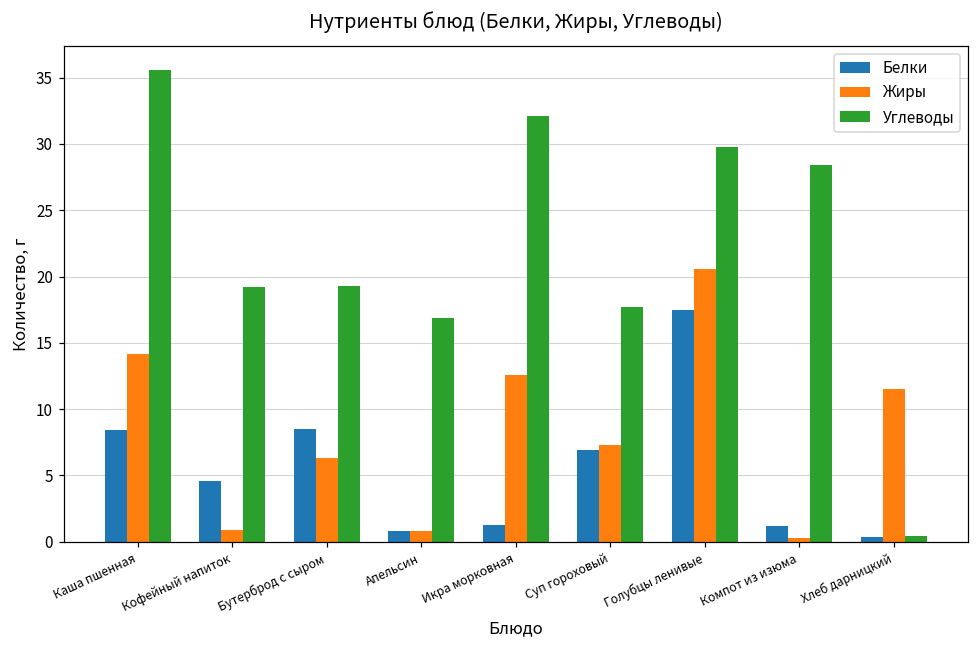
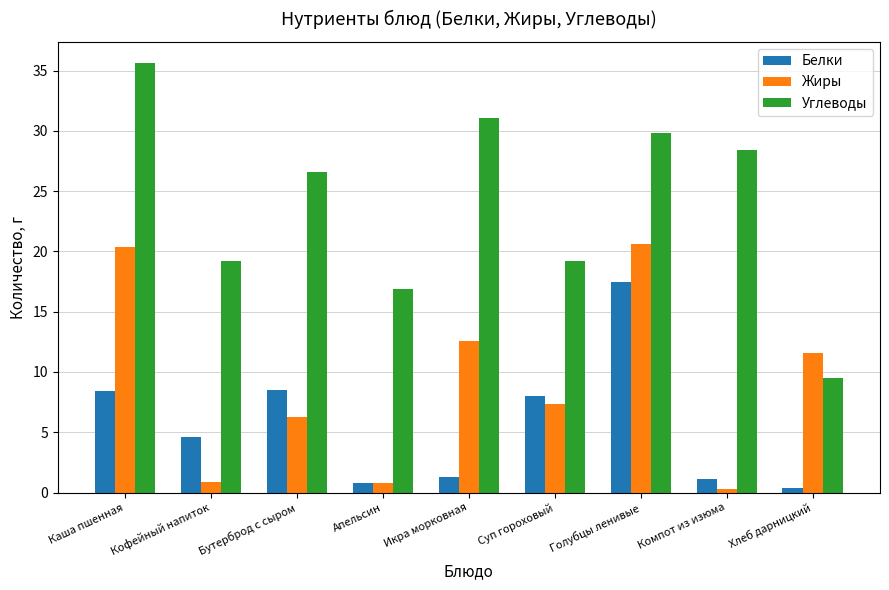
  {
    "Белки": {
      "Каша пшенная": 8.4,
      "Кофейный напиток": 4.6,
      "Бутерброд с сыром": 8.5,
      "Апельсин": 0.8,
      "Икра морковная": 1.3,
-     "Суп гороховый": 6.9,
+     "Суп гороховый": 8.0,
      "Голубцы ленивые": 17.5,
      "Компот из изюма": 1.2,
      "Хлеб дарницкий": 0.4
    },
    "Жиры": {
-     "Каша пшенная": 14.2,
+     "Каша пшенная": 20.4,
      "Кофейный напиток": 0.9,
      "Бутерброд с сыром": 6.3,
      "Апельсин": 0.8,
      "Икра морковная": 12.6,
      "Суп гороховый": 7.3,
      "Голубцы ленивые": 20.6,
      "Компот из изюма": 0.3,
      "Хлеб дарницкий": 11.5
    },
    "Углеводы": {
      "Каша пшенная": 35.6,
      "Кофейный напиток": 19.2,
-     "Бутерброд с сыром": 19.3,
+     "Бутерброд с сыром": 26.6,
      "Апельсин": 16.9,
-     "Икра морковная": 32.1,
-     "Суп гороховый": 17.7,
+     "Икра морковная": 31.1,
+     "Суп гороховый": 19.2,
      "Голубцы ленивые": 29.8,
      "Компот из изюма": 28.4,
-     "Хлеб дарницкий": 0.4
+     "Хлеб дарницкий": 9.5
    }
  }
